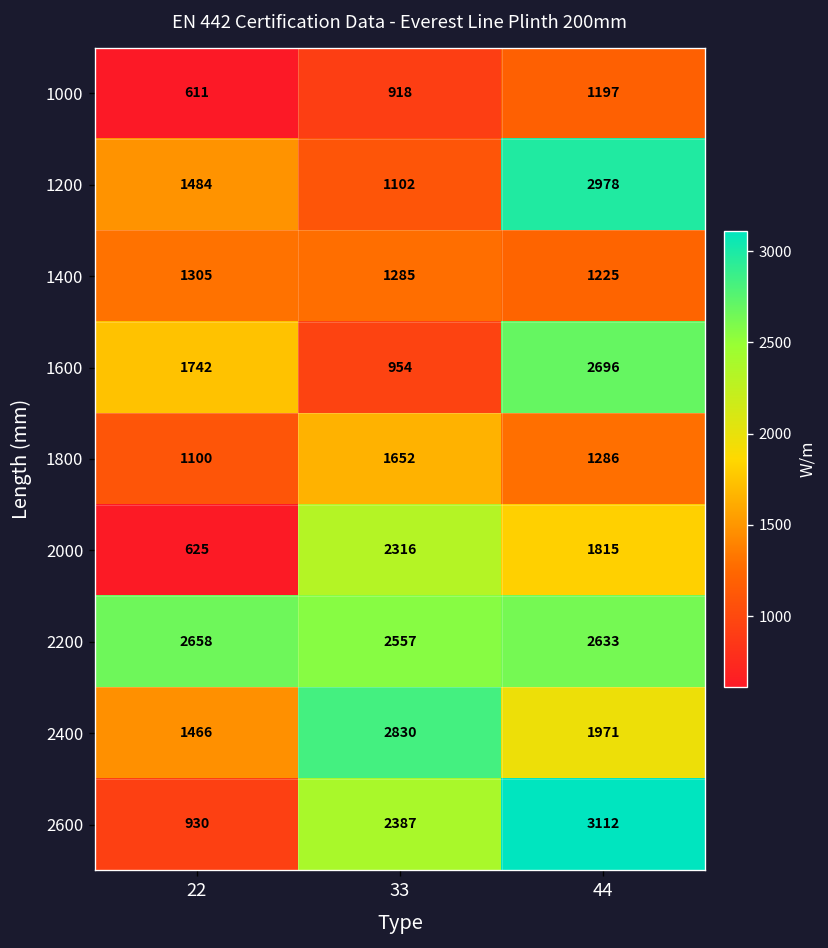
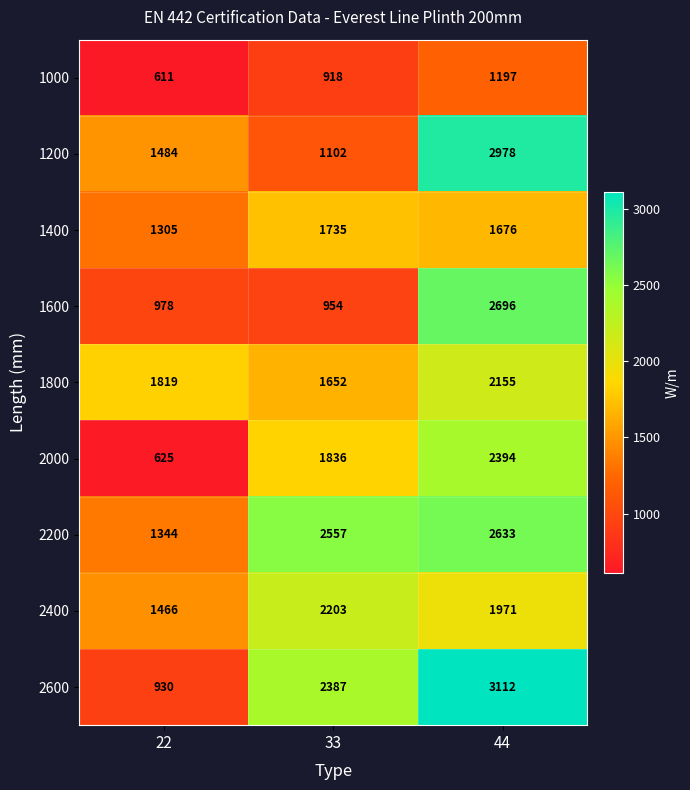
  {
    "1000": {
      "22": 611,
      "33": 918,
      "44": 1197
    },
    "1200": {
      "22": 1484,
      "33": 1102,
      "44": 2978
    },
    "1400": {
      "22": 1305,
-     "33": 1285,
-     "44": 1225
+     "33": 1735,
+     "44": 1676
    },
    "1600": {
-     "22": 1742,
+     "22": 978,
      "33": 954,
      "44": 2696
    },
    "1800": {
-     "22": 1100,
+     "22": 1819,
      "33": 1652,
-     "44": 1286
+     "44": 2155
    },
    "2000": {
      "22": 625,
-     "33": 2316,
-     "44": 1815
+     "33": 1836,
+     "44": 2394
    },
    "2200": {
-     "22": 2658,
+     "22": 1344,
      "33": 2557,
      "44": 2633
    },
    "2400": {
      "22": 1466,
-     "33": 2830,
+     "33": 2203,
      "44": 1971
    },
    "2600": {
      "22": 930,
      "33": 2387,
      "44": 3112
    }
  }
